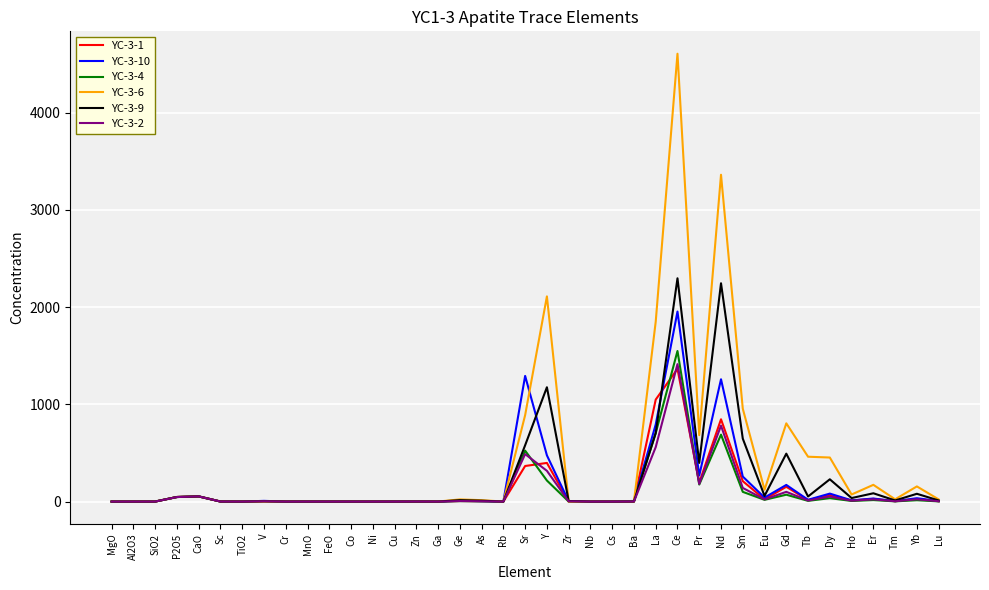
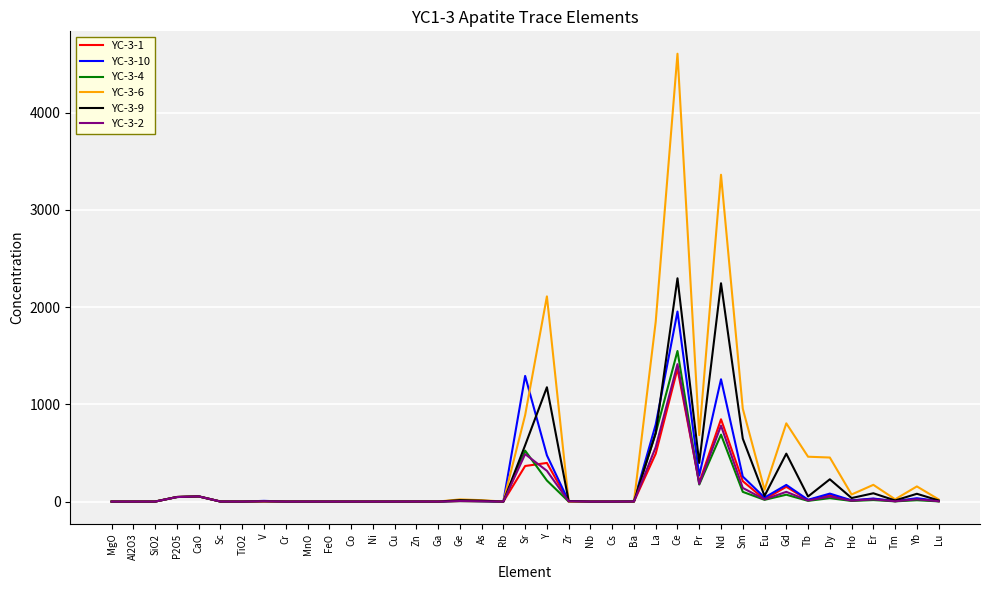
  {
    "YC-3-1": {
      "Sr": 400,
      "Y": 400,
-     "La": 1000,
+     "La": 500,
      "Ce": 1400,
      "Nd": 800,
      "Sm": 200
    },
    "YC-3-10": {
      "Sr": 1300,
      "Y": 500,
      "La": 800,
      "Ce": 2000,
      "Pr": 300,
      "Nd": 1300,
      "Sm": 300
    },
    "YC-3-4": {
      "Sr": 500,
      "Y": 200,
      "Ce": 1500,
      "Nd": 700,
      "Sm": 100,
      "Gd": 100
    },
    "YC-3-6": {
      "Sr": 900,
      "Y": 2100,
      "La": 1900,
      "Ce": 4600,
      "Pr": 700,
      "Nd": 3400,
      "Sm": 1000,
      "Eu": 100,
      "Gd": 800,
      "Tb": 500,
      "Dy": 500,
      "Ho": 100,
      "Er": 200,
      "Yb": 200
    },
    "YC-3-9": {
      "Sr": 600,
      "Y": 1200,
      "Ce": 2300,
      "Pr": 400,
      "Nd": 2200,
      "Sm": 600,
      "Gd": 500,
      "Tb": 100,
      "Dy": 200,
      "Er": 100,
      "Yb": 100
    },
    "YC-3-2": {
      "Sr": 500,
      "Y": 300,
      "La": 600,
      "Ce": 1400,
      "Nd": 800,
      "Sm": 100,
      "Gd": 100
    }
  }
